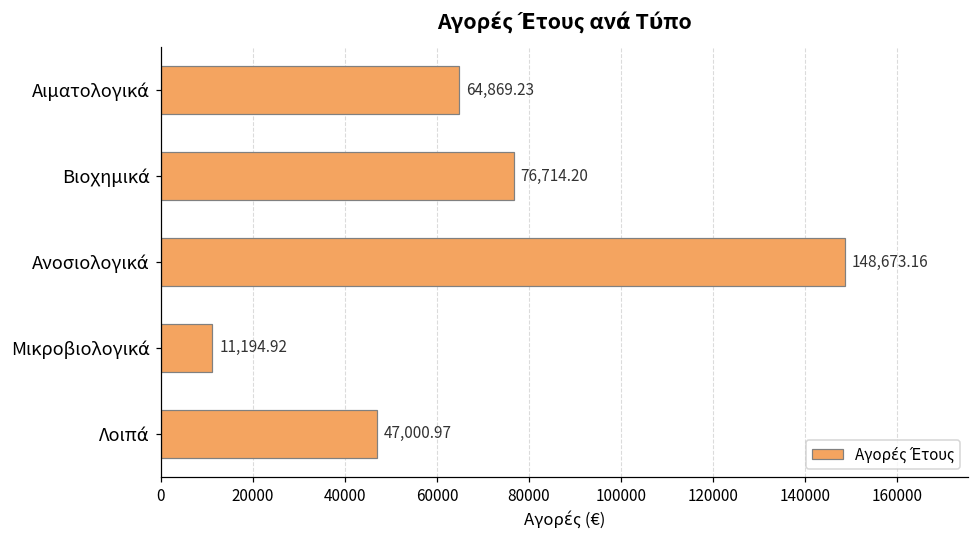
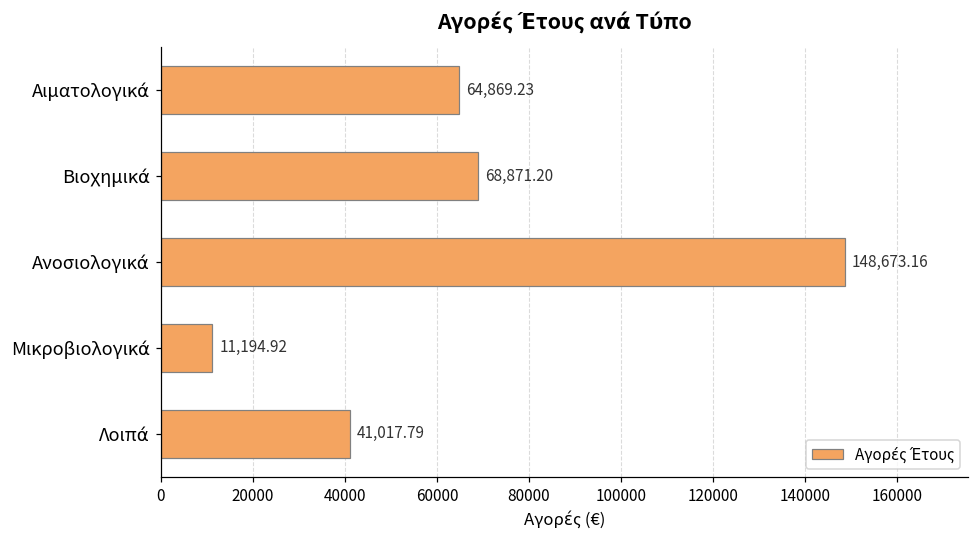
  {
    "Αιματολογικά": "64,869.23",
-   "Βιοχημικά": "76,714.20",
+   "Βιοχημικά": "68,871.20",
    "Ανοσιολογικά": "148,673.16",
    "Μικροβιολογικά": "11,194.92",
-   "Λοιπά": "47,000.97"
+   "Λοιπά": "41,017.79"
  }
